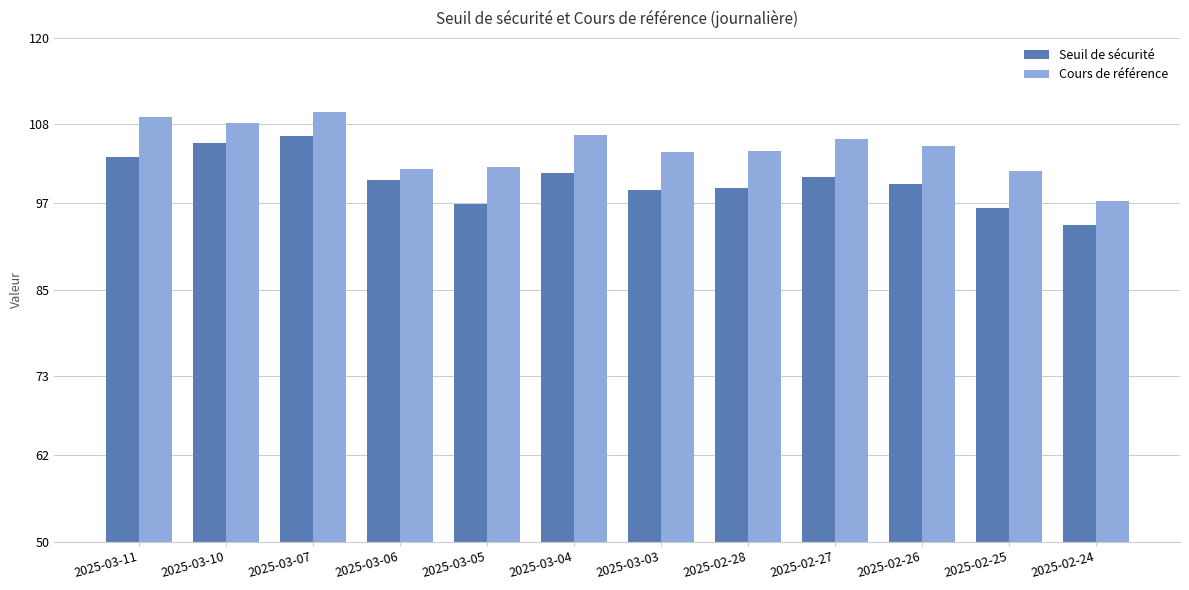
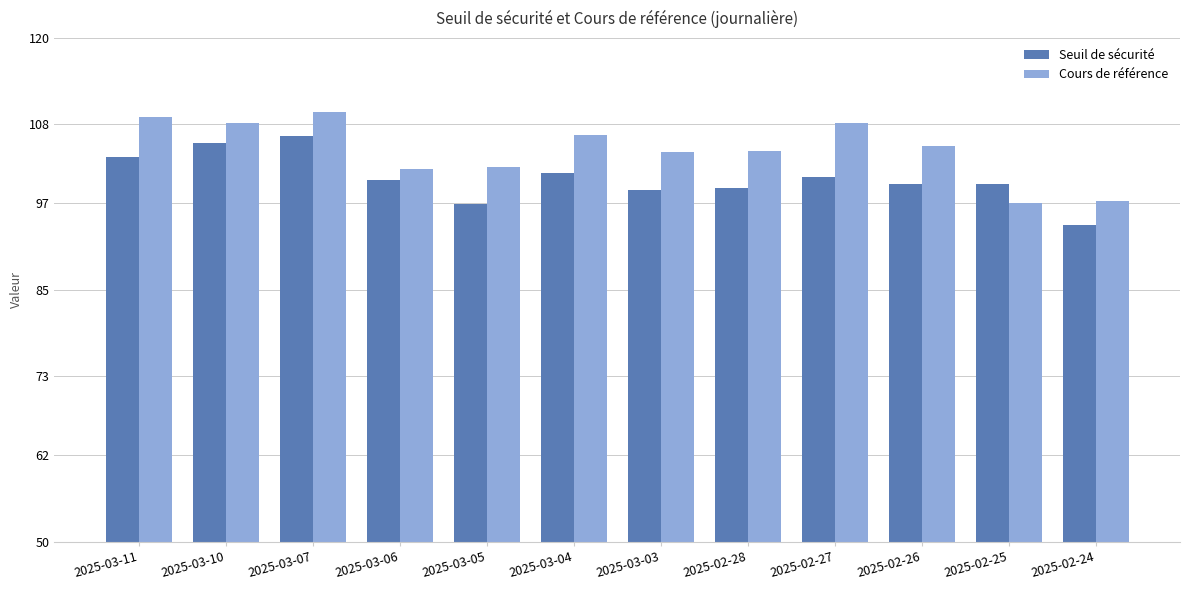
  {
    "Seuil de sécurité": {
      "2025-03-11": 104,
      "2025-03-10": 105,
      "2025-03-07": 106,
      "2025-03-06": 100,
      "2025-03-05": 97,
      "2025-03-04": 101,
      "2025-03-03": 99,
      "2025-02-28": 99,
      "2025-02-27": 101,
      "2025-02-26": 100,
-     "2025-02-25": 96,
+     "2025-02-25": 100,
      "2025-02-24": 94
    },
    "Cours de référence": {
      "2025-03-11": 109,
      "2025-03-10": 108,
      "2025-03-07": 110,
      "2025-03-06": 102,
      "2025-03-05": 102,
      "2025-03-04": 107,
      "2025-03-03": 104,
      "2025-02-28": 104,
-     "2025-02-27": 106,
+     "2025-02-27": 108,
      "2025-02-26": 105,
-     "2025-02-25": 101,
+     "2025-02-25": 97,
      "2025-02-24": 97
    }
  }
